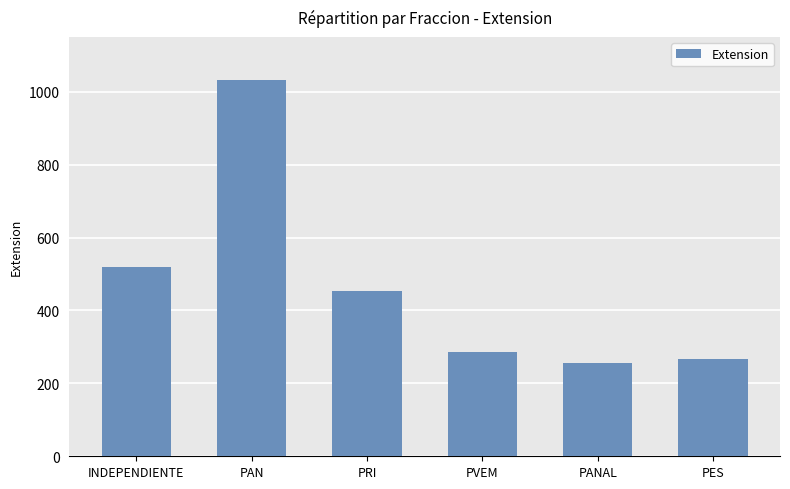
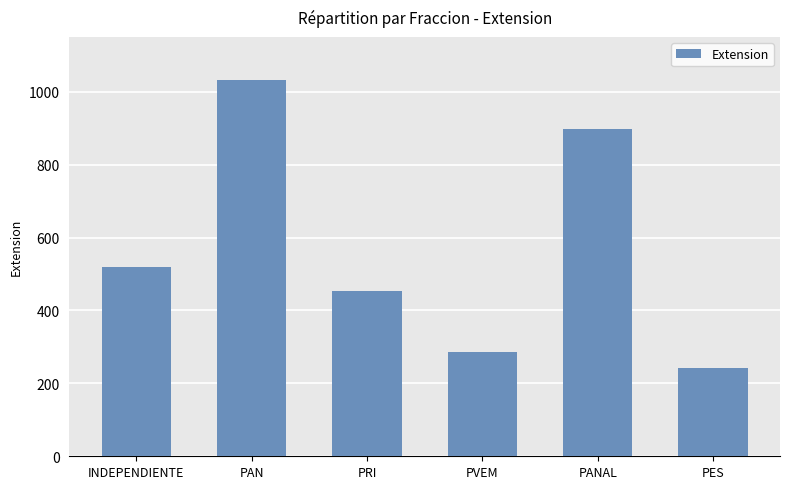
  {
    "INDEPENDIENTE": 520,
    "PAN": 1030,
    "PRI": 450,
    "PVEM": 290,
-   "PANAL": 260,
-   "PES": 270
+   "PANAL": 900,
+   "PES": 240
  }
